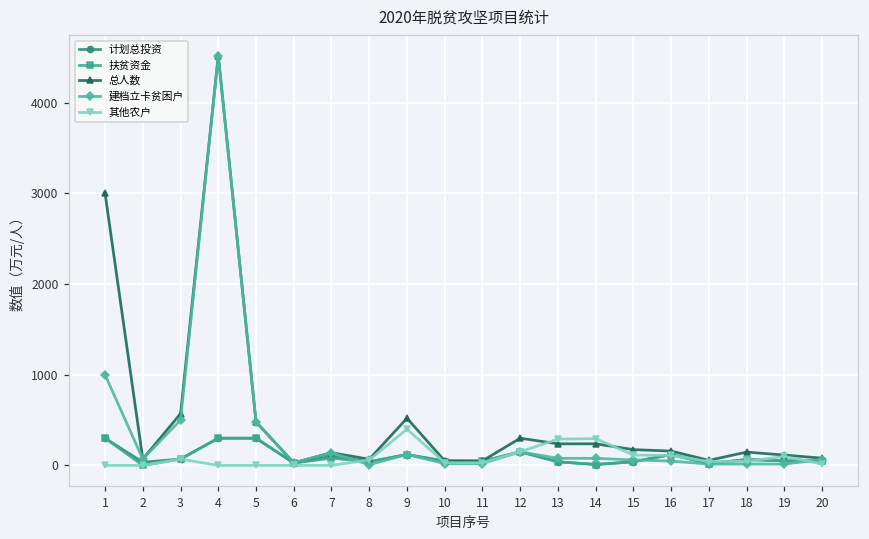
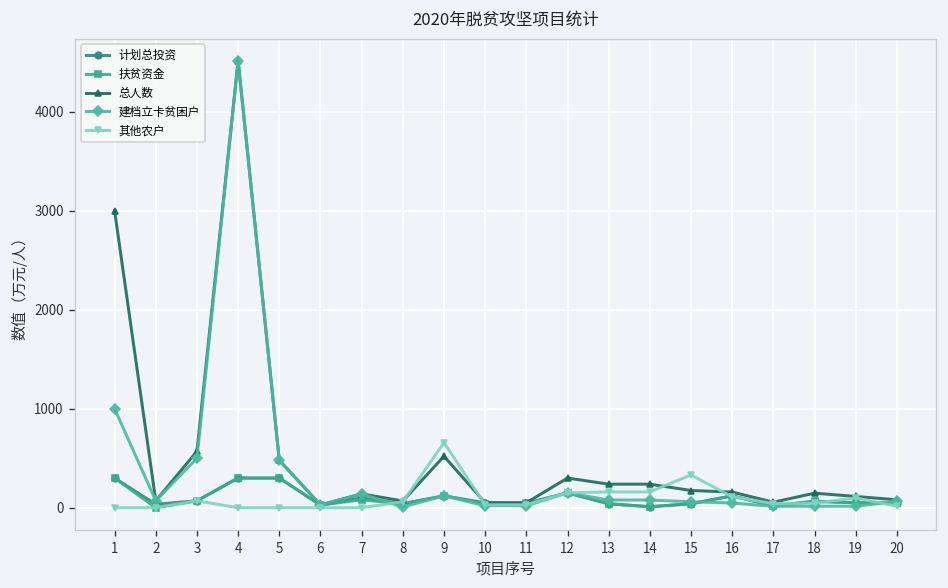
  {
    "其他农户": {
      "1": 0,
      "4": 0,
      "5": 0,
      "7": 0,
-     "9": 400,
-     "13": 300,
-     "14": 300,
-     "15": 100,
+     "9": 700,
+     "13": 200,
+     "14": 200,
+     "15": 300,
      "20": 0
    }
  }
